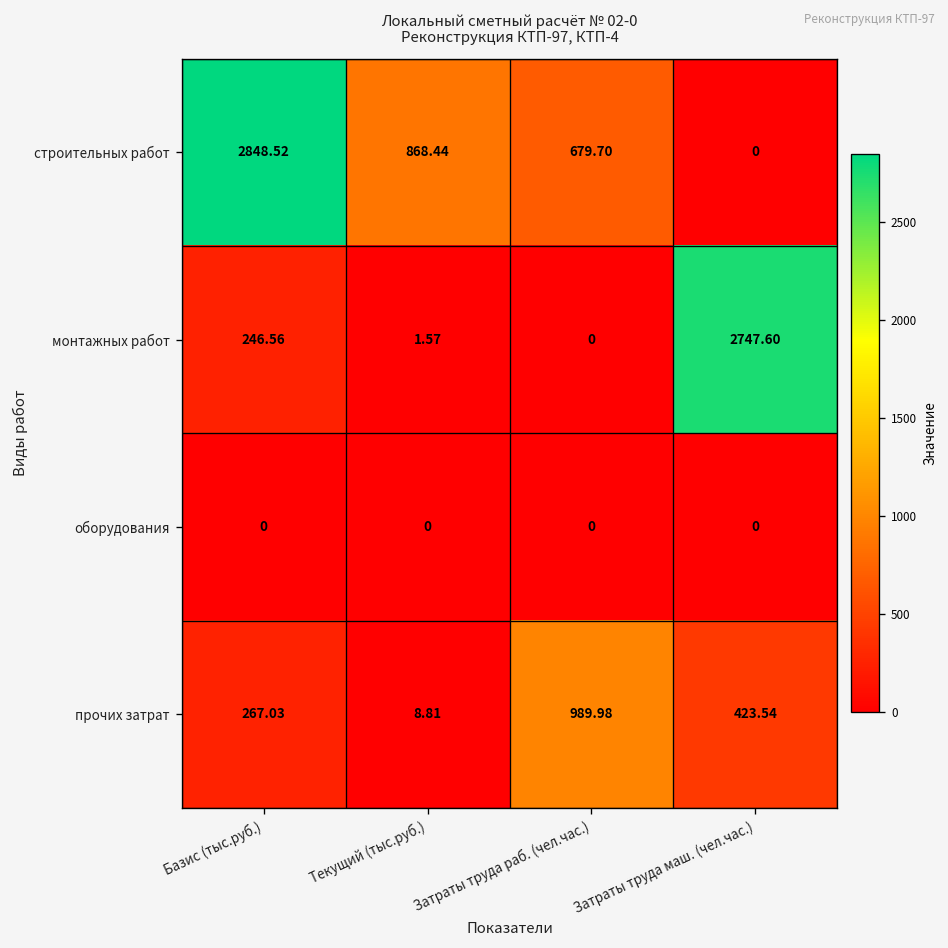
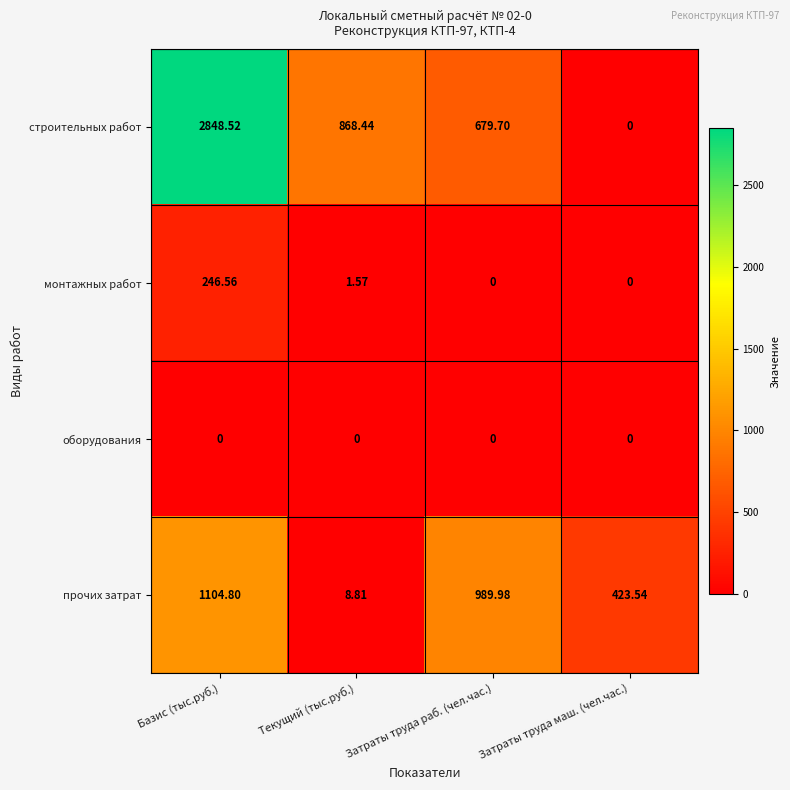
  {
    "строительных работ": {
      "Базис (тыс.руб.)": 2848.52,
      "Текущий (тыс.руб.)": 868.44,
      "Затраты труда раб. (чел.час.)": 679.70,
      "Затраты труда маш. (чел.час.)": 0
    },
    "монтажных работ": {
      "Базис (тыс.руб.)": 246.56,
      "Текущий (тыс.руб.)": 1.57,
      "Затраты труда раб. (чел.час.)": 0,
-     "Затраты труда маш. (чел.час.)": 2747.60
+     "Затраты труда маш. (чел.час.)": 0
    },
    "оборудования": {
      "Базис (тыс.руб.)": 0,
      "Текущий (тыс.руб.)": 0,
      "Затраты труда раб. (чел.час.)": 0,
      "Затраты труда маш. (чел.час.)": 0
    },
    "прочих затрат": {
-     "Базис (тыс.руб.)": 267.03,
+     "Базис (тыс.руб.)": 1104.80,
      "Текущий (тыс.руб.)": 8.81,
      "Затраты труда раб. (чел.час.)": 989.98,
      "Затраты труда маш. (чел.час.)": 423.54
    }
  }
